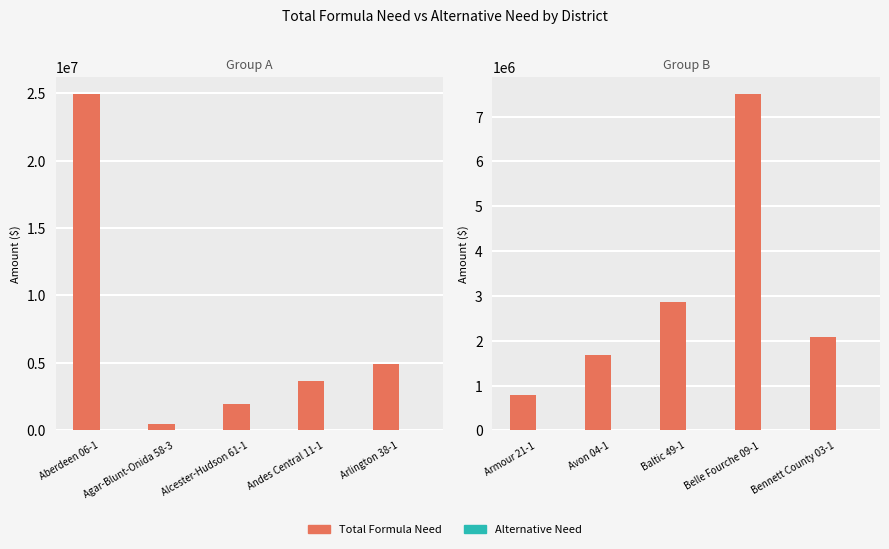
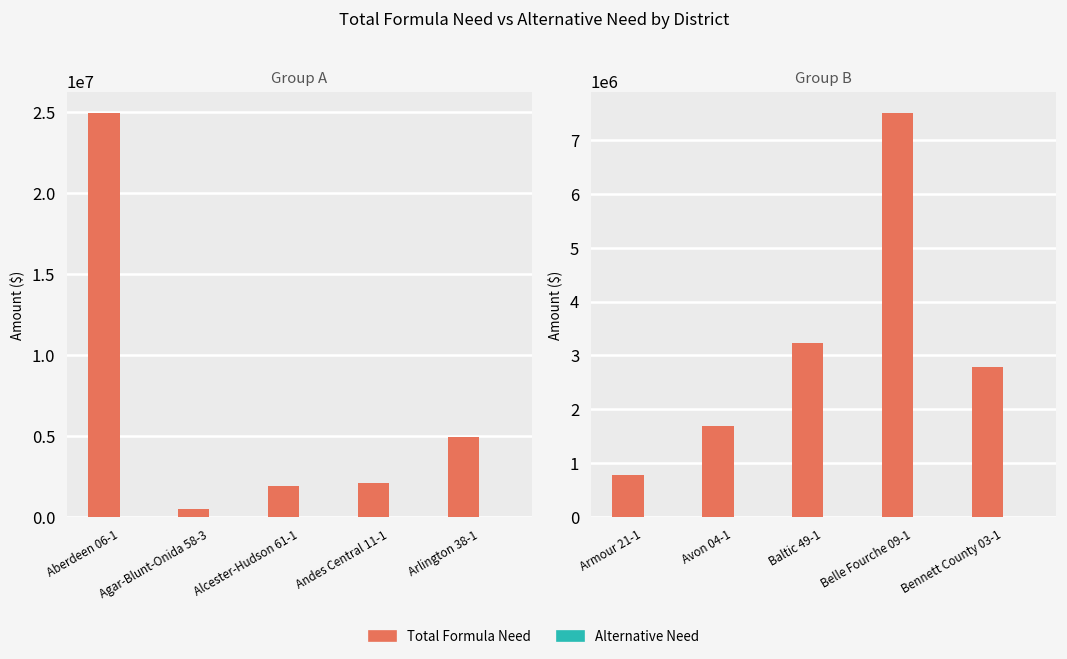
  {
    "Group A": {
      "Total Formula Need": {
        "Aberdeen 06-1": 25000000,
        "Agar-Blunt-Onida 58-3": 500000,
        "Alcester-Hudson 61-1": 1900000,
-       "Andes Central 11-1": 3600000,
+       "Andes Central 11-1": 2100000,
        "Arlington 38-1": 4900000
      },
      "Alternative Need": {
        "Aberdeen 06-1": 0,
        "Agar-Blunt-Onida 58-3": 0,
        "Alcester-Hudson 61-1": 0,
        "Andes Central 11-1": 0,
        "Arlington 38-1": 0
      }
    },
    "Group B": {
      "Total Formula Need": {
        "Armour 21-1": 800000,
        "Avon 04-1": 1700000,
-       "Baltic 49-1": 2900000,
+       "Baltic 49-1": 3200000,
        "Belle Fourche 09-1": 7500000,
-       "Bennett County 03-1": 2100000
+       "Bennett County 03-1": 2800000
      },
      "Alternative Need": {
        "Armour 21-1": 0,
        "Avon 04-1": 0,
        "Baltic 49-1": 0,
        "Belle Fourche 09-1": 0,
        "Bennett County 03-1": 0
      }
    }
  }
